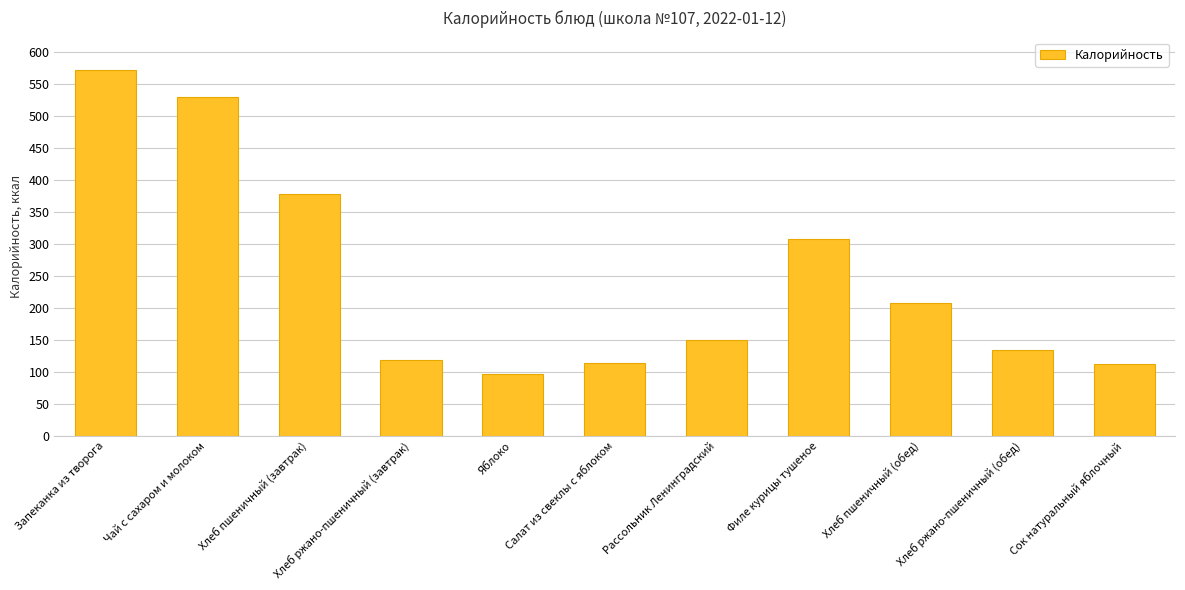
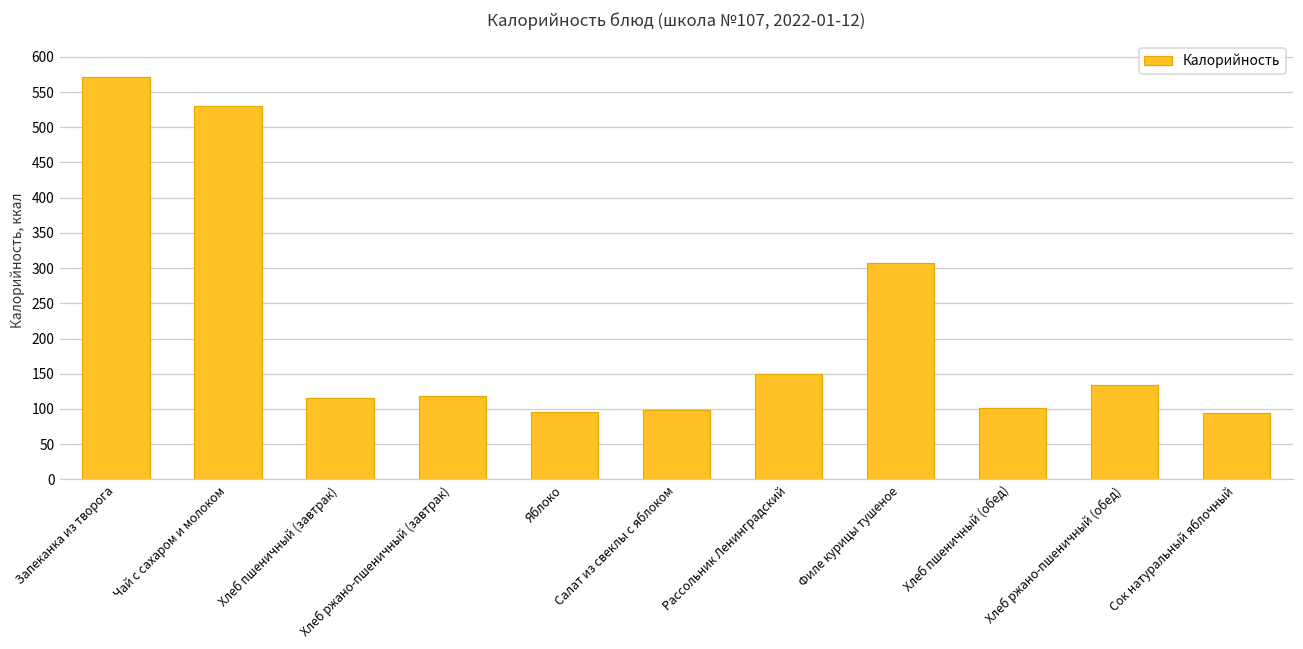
  {
    "Запеканка из творога": 570,
    "Чай с сахаром и молоком": 530,
-   "Хлеб пшеничный (завтрак)": 380,
+   "Хлеб пшеничный (завтрак)": 120,
    "Хлеб ржано-пшеничный (завтрак)": 120,
    "Яблоко": 100,
-   "Салат из свеклы с яблоком": 110,
+   "Салат из свеклы с яблоком": 100,
    "Рассольник Ленинградский": 150,
    "Филе курицы тушеное": 310,
-   "Хлеб пшеничный (обед)": 210,
+   "Хлеб пшеничный (обед)": 100,
    "Хлеб ржано-пшеничный (обед)": 130,
-   "Сок натуральный яблочный": 110
+   "Сок натуральный яблочный": 90
  }
